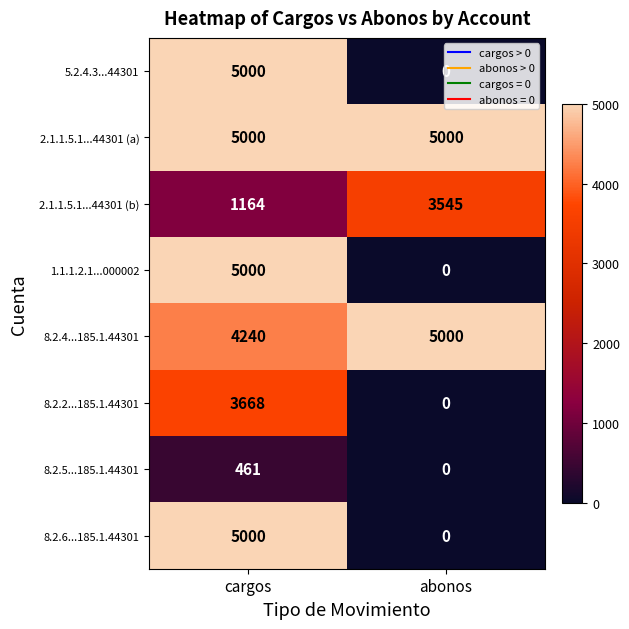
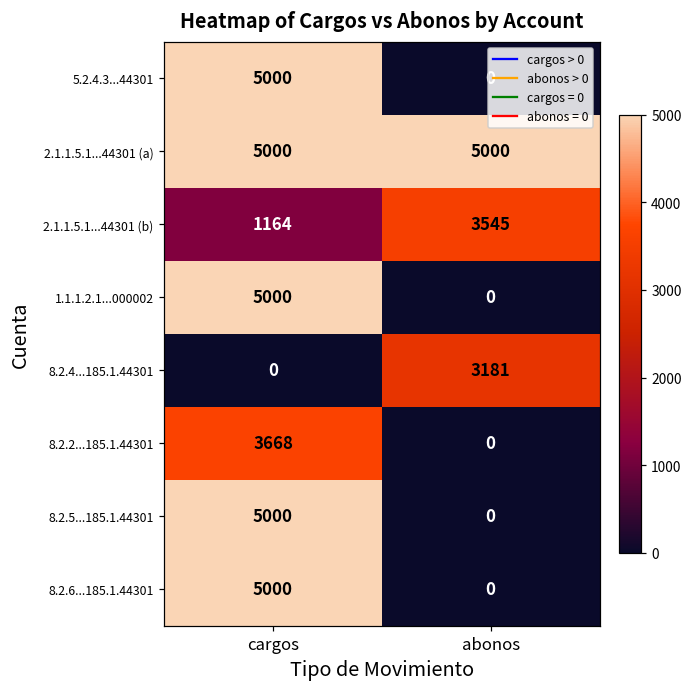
  {
    "2.1.1.5.1...44301 (a)": {
      "cargos": 5000,
      "abonos": 5000
    },
    "2.1.1.5.1...44301 (b)": {
      "cargos": 1164,
      "abonos": 3545
    },
    "1.1.1.2.1...000002": {
      "cargos": 5000,
      "abonos": 0
    },
    "8.2.4...185.1.44301": {
-     "cargos": 4240,
-     "abonos": 5000
+     "cargos": 0,
+     "abonos": 3181
    },
    "8.2.2...185.1.44301": {
      "cargos": 3668,
      "abonos": 0
    },
    "8.2.5...185.1.44301": {
-     "cargos": 461,
+     "cargos": 5000,
      "abonos": 0
    },
    "8.2.6...185.1.44301": {
      "cargos": 5000,
      "abonos": 0
    }
  }
